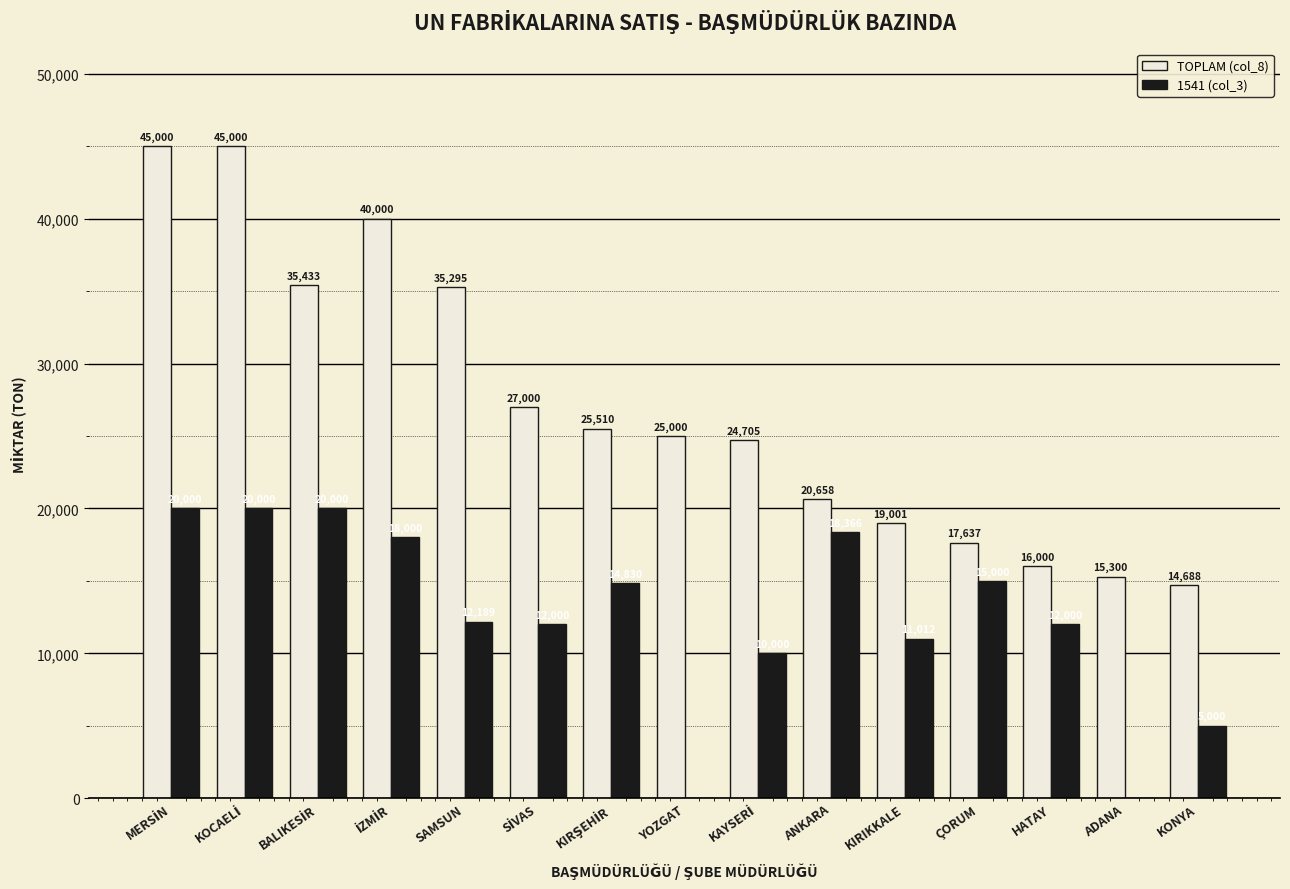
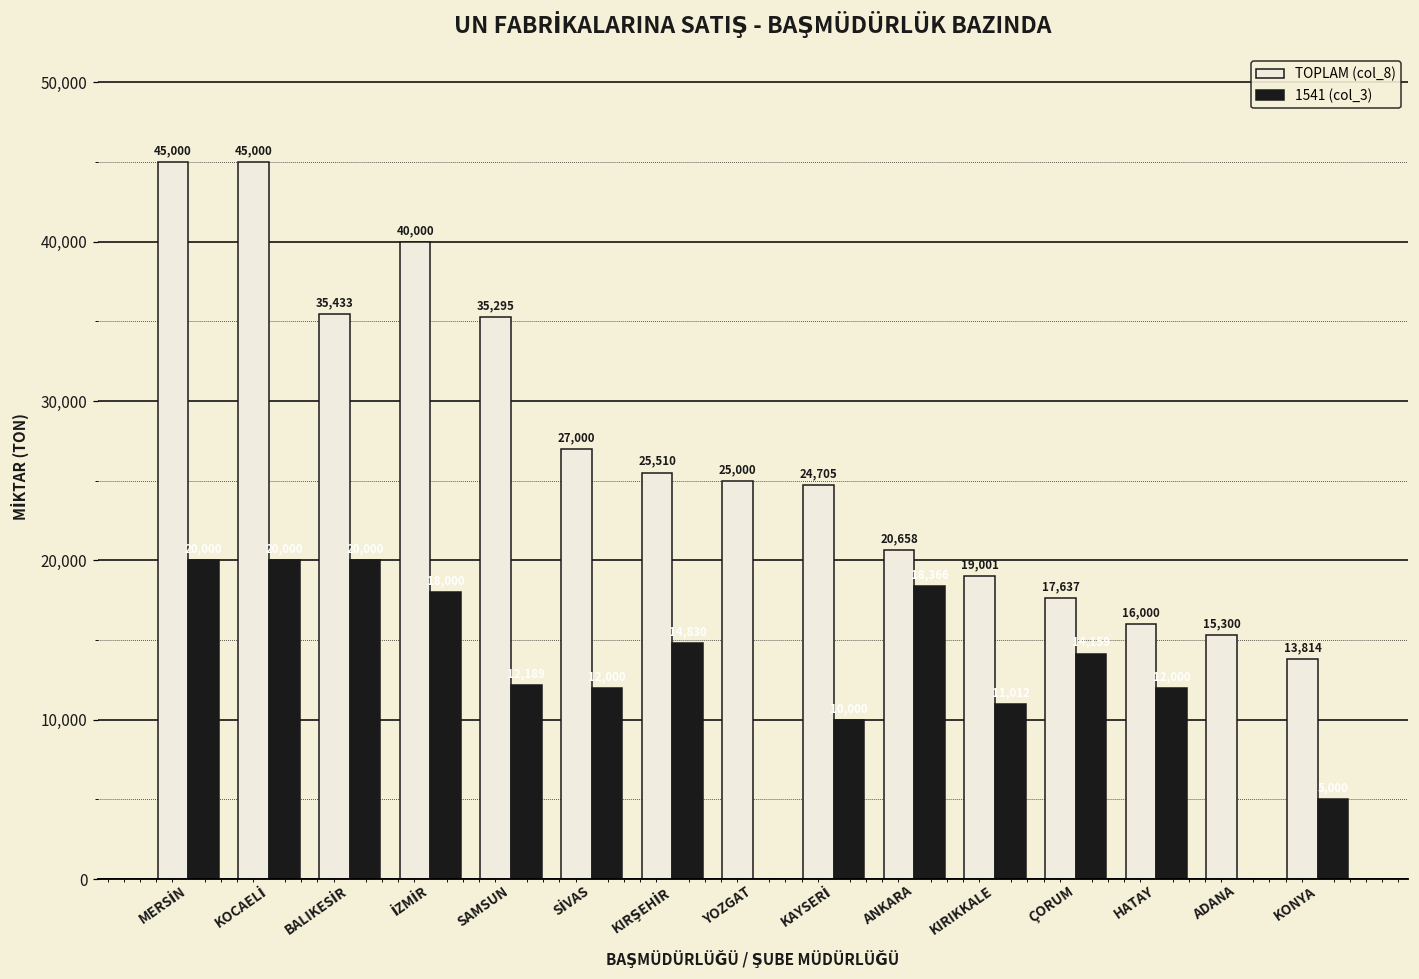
  {
    "TOPLAM (col_8)": {
      "MERSİN": "45,000",
      "KOCAELİ": "45,000",
      "BALIKESİR": "35,433",
      "İZMİR": "40,000",
      "SAMSUN": "35,295",
      "SİVAS": "27,000",
      "KIRŞEHİR": "25,510",
      "YOZGAT": "25,000",
      "KAYSERİ": "24,705",
      "ANKARA": "20,658",
      "KIRIKKALE": "19,001",
      "ÇORUM": "17,637",
      "HATAY": "16,000",
      "ADANA": "15,300",
-     "KONYA": "14,688"
+     "KONYA": "13,814"
    },
    "1541 (col_3)": {
      "MERSİN": "20,000",
      "KOCAELİ": "20,000",
      "BALIKESİR": "20,000",
      "İZMİR": "18,000",
      "SAMSUN": "12,200",
      "SİVAS": "12,000",
      "KIRŞEHİR": "14,800",
      "YOZGAT": "0",
      "KAYSERİ": "10,000",
      "ANKARA": "18,400",
      "KIRIKKALE": "11,000",
-     "ÇORUM": "15,000",
+     "ÇORUM": "14,200",
      "HATAY": "12,000",
      "ADANA": "0",
      "KONYA": "5,000"
    }
  }
